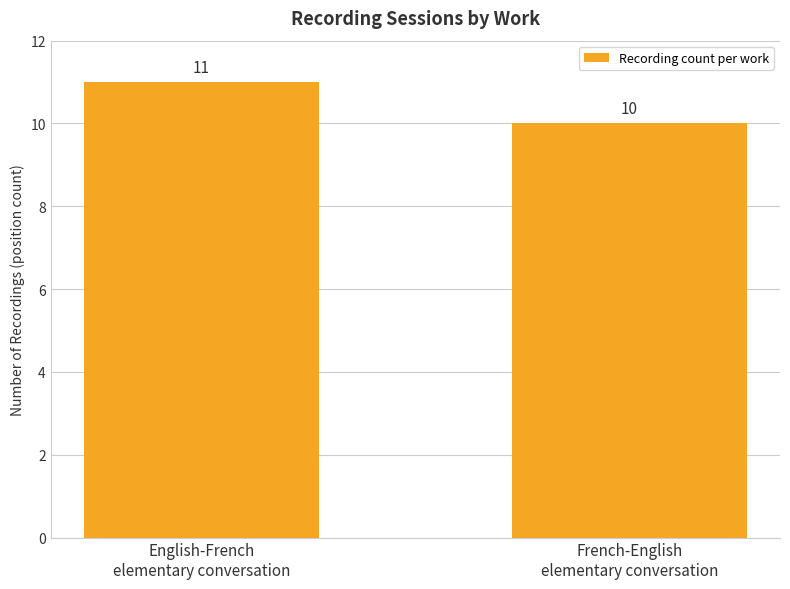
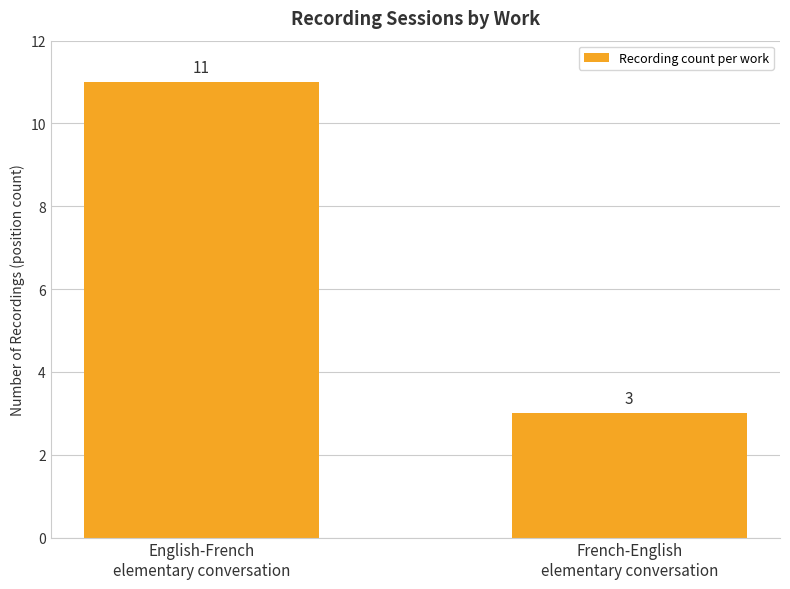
  {
    "English-French elementary conversation": 11,
-   "French-English elementary conversation": 10
+   "French-English elementary conversation": 3
  }
